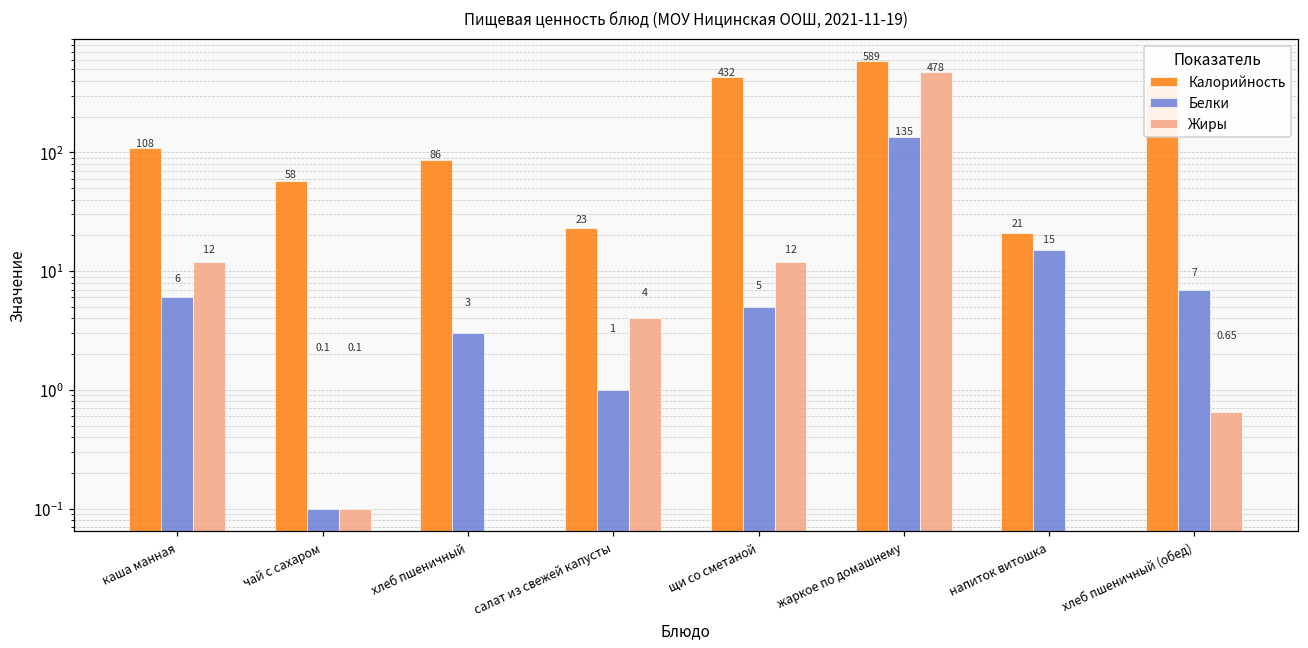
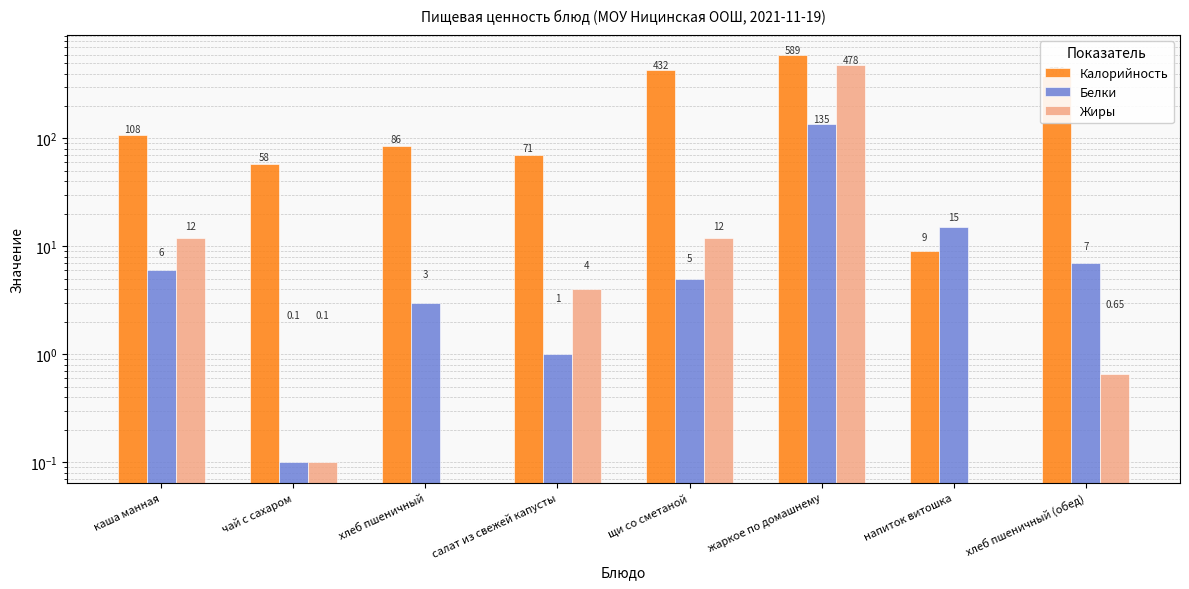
  {
    "Калорийность": {
      "каша манная": 108,
      "чай с сахаром": 58,
      "хлеб пшеничный": 86,
-     "салат из свежей капусты": 23,
+     "салат из свежей капусты": 71,
      "щи со сметаной": 432,
      "жаркое по домашнему": 589,
-     "напиток витошка": 21
+     "напиток витошка": 9
    },
    "Белки": {
      "каша манная": 6,
      "хлеб пшеничный": 3,
      "щи со сметаной": 5,
      "жаркое по домашнему": 135,
      "напиток витошка": 15,
      "хлеб пшеничный (обед)": 7
    },
    "Жиры": {
      "каша манная": 12,
      "салат из свежей капусты": 4,
      "щи со сметаной": 12,
      "жаркое по домашнему": 478
    }
  }
